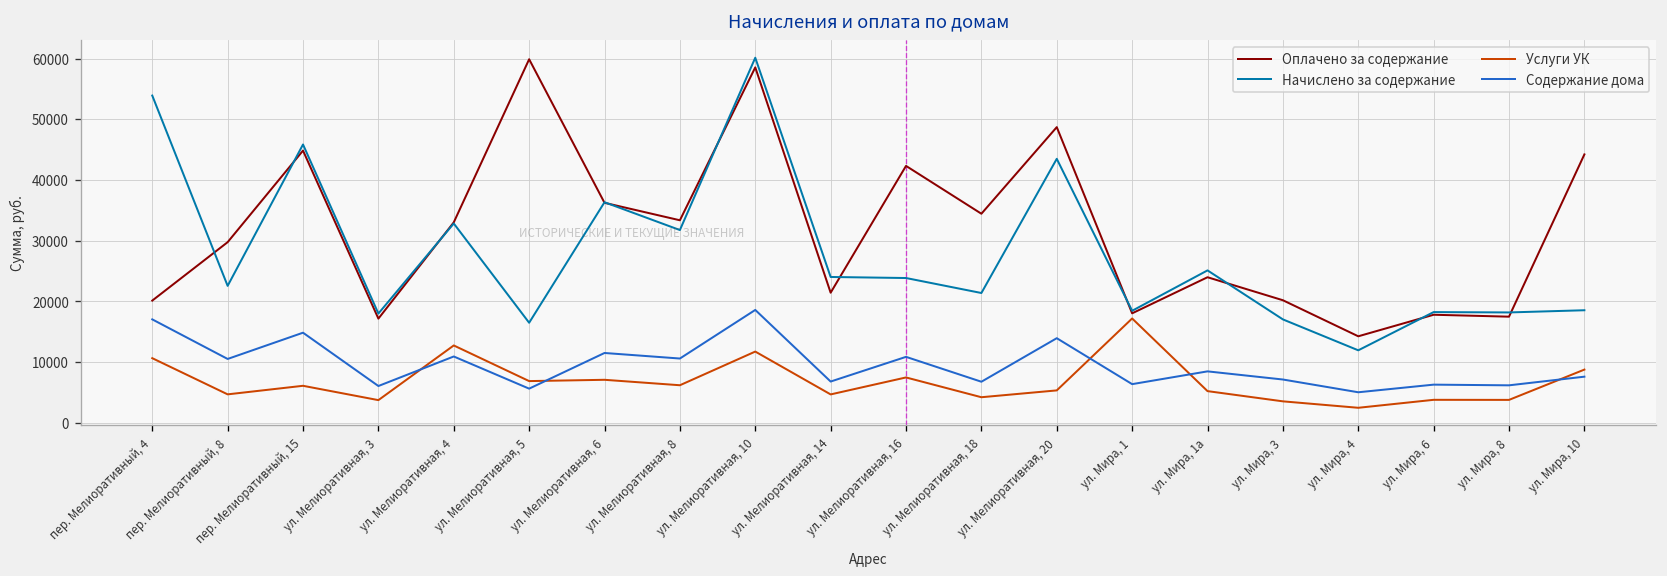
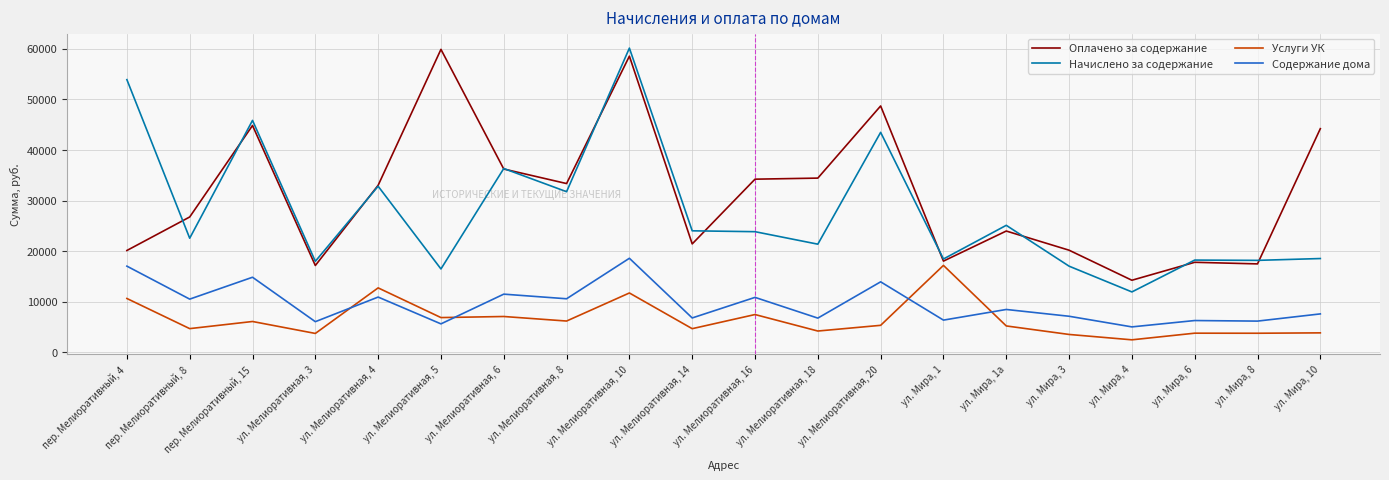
  {
    "Оплачено за содержание": {
      "пер. Мелиоративный, 4": 20000,
-     "пер. Мелиоративный, 8": 30000,
+     "пер. Мелиоративный, 8": 27000,
      "пер. Мелиоративный, 15": 45000,
      "ул. Мелиоративная, 3": 17000,
      "ул. Мелиоративная, 5": 60000,
      "ул. Мелиоративная, 8": 33000,
      "ул. Мелиоративная, 10": 59000,
      "ул. Мелиоративная, 14": 21000,
-     "ул. Мелиоративная, 16": 42000,
+     "ул. Мелиоративная, 16": 34000,
      "ул. Мелиоративная, 18": 34000,
      "ул. Мелиоративная, 20": 49000,
      "ул. Мира, 1а": 24000,
      "ул. Мира, 3": 20000,
      "ул. Мира, 4": 14000,
      "ул. Мира, 8": 17000,
      "ул. Мира, 10": 44000
    },
    "Услуги УК": {
      "пер. Мелиоративный, 4": 11000,
      "пер. Мелиоративный, 8": 5000,
      "пер. Мелиоративный, 15": 6000,
      "ул. Мелиоративная, 3": 4000,
      "ул. Мелиоративная, 4": 13000,
      "ул. Мелиоративная, 5": 7000,
      "ул. Мелиоративная, 6": 7000,
      "ул. Мелиоративная, 8": 6000,
      "ул. Мелиоративная, 10": 12000,
      "ул. Мелиоративная, 14": 5000,
      "ул. Мелиоративная, 16": 7000,
      "ул. Мелиоративная, 18": 4000,
      "ул. Мелиоративная, 20": 5000,
      "ул. Мира, 1": 17000,
      "ул. Мира, 1а": 5000,
      "ул. Мира, 3": 4000,
      "ул. Мира, 4": 2000,
      "ул. Мира, 6": 4000,
      "ул. Мира, 8": 4000,
-     "ул. Мира, 10": 9000
+     "ул. Мира, 10": 4000
    }
  }
